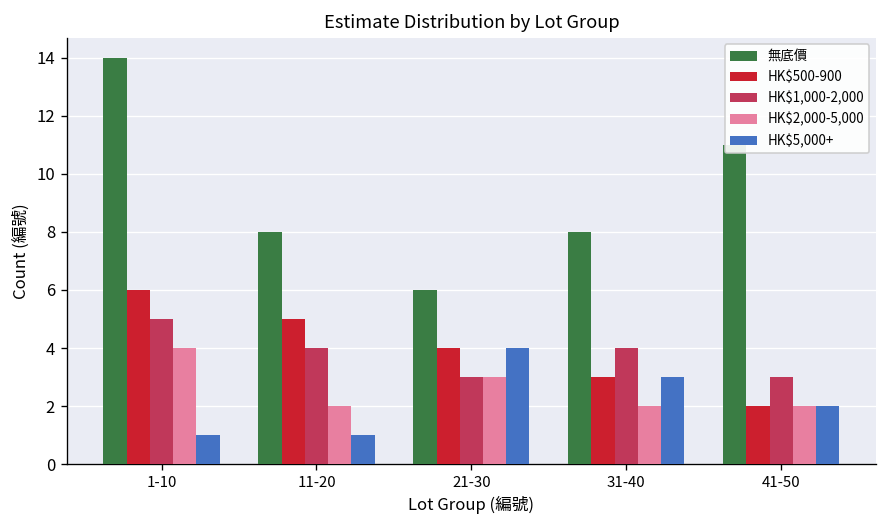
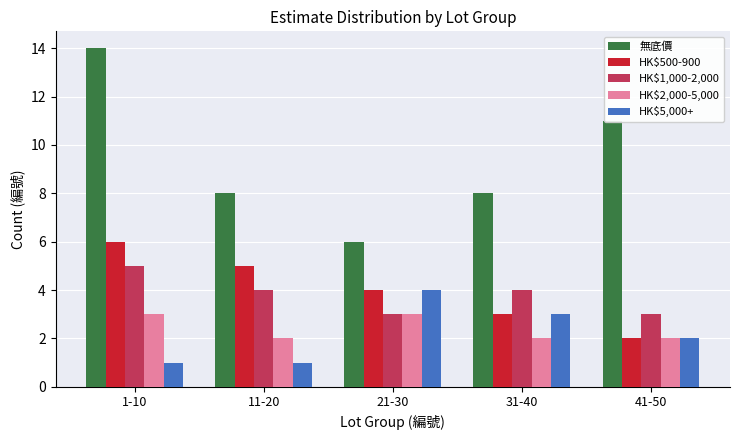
  {
    "無底價": {
      "1-10": 14,
      "11-20": 8,
      "21-30": 6,
      "31-40": 8
    },
    "HK$2,000-5,000": {
-     "1-10": 4,
+     "1-10": 3,
      "11-20": 2,
      "21-30": 3,
      "31-40": 2,
      "41-50": 2
    },
    "HK$5,000+": {
      "1-10": 1,
      "11-20": 1,
      "21-30": 4,
      "31-40": 3,
      "41-50": 2
    }
  }
